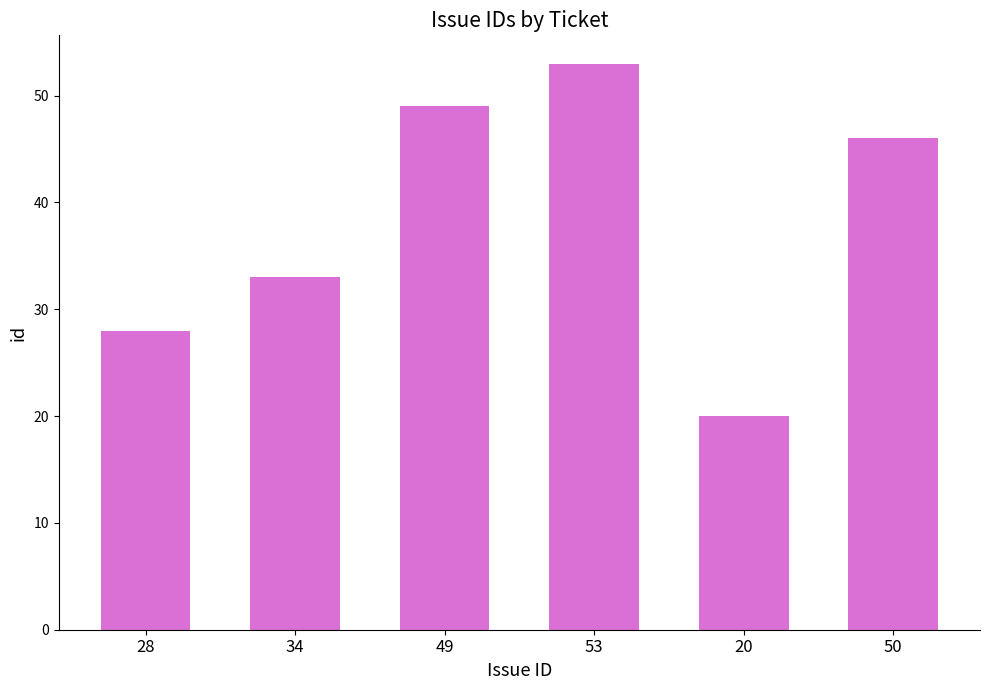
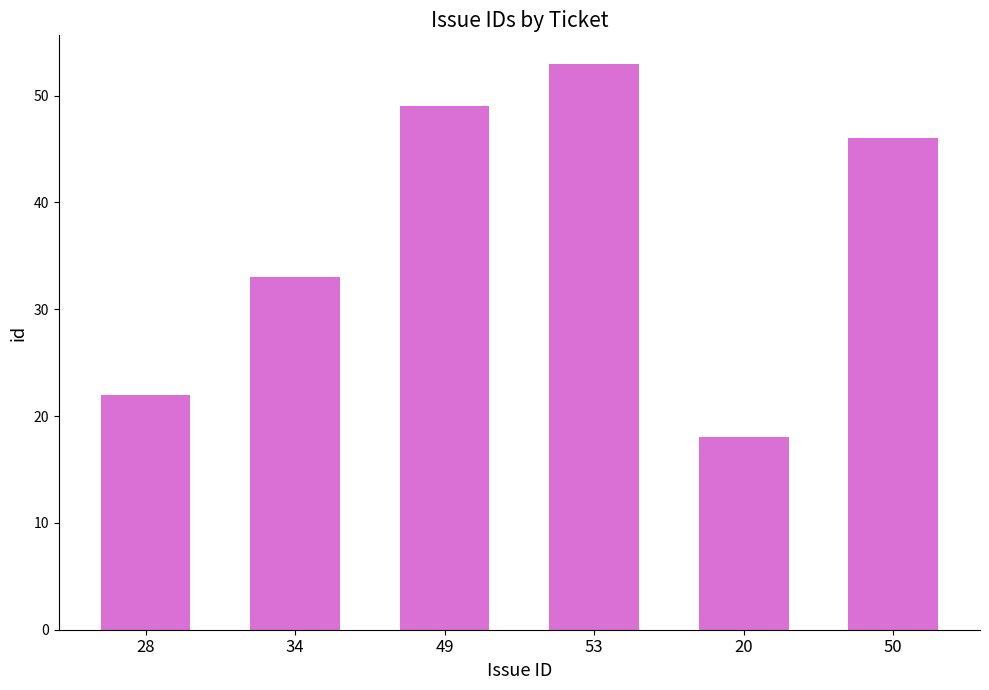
  {
-   "28": 28,
+   "28": 22,
    "34": 33,
    "49": 49,
    "53": 53,
-   "20": 20,
+   "20": 18,
    "50": 46
  }
